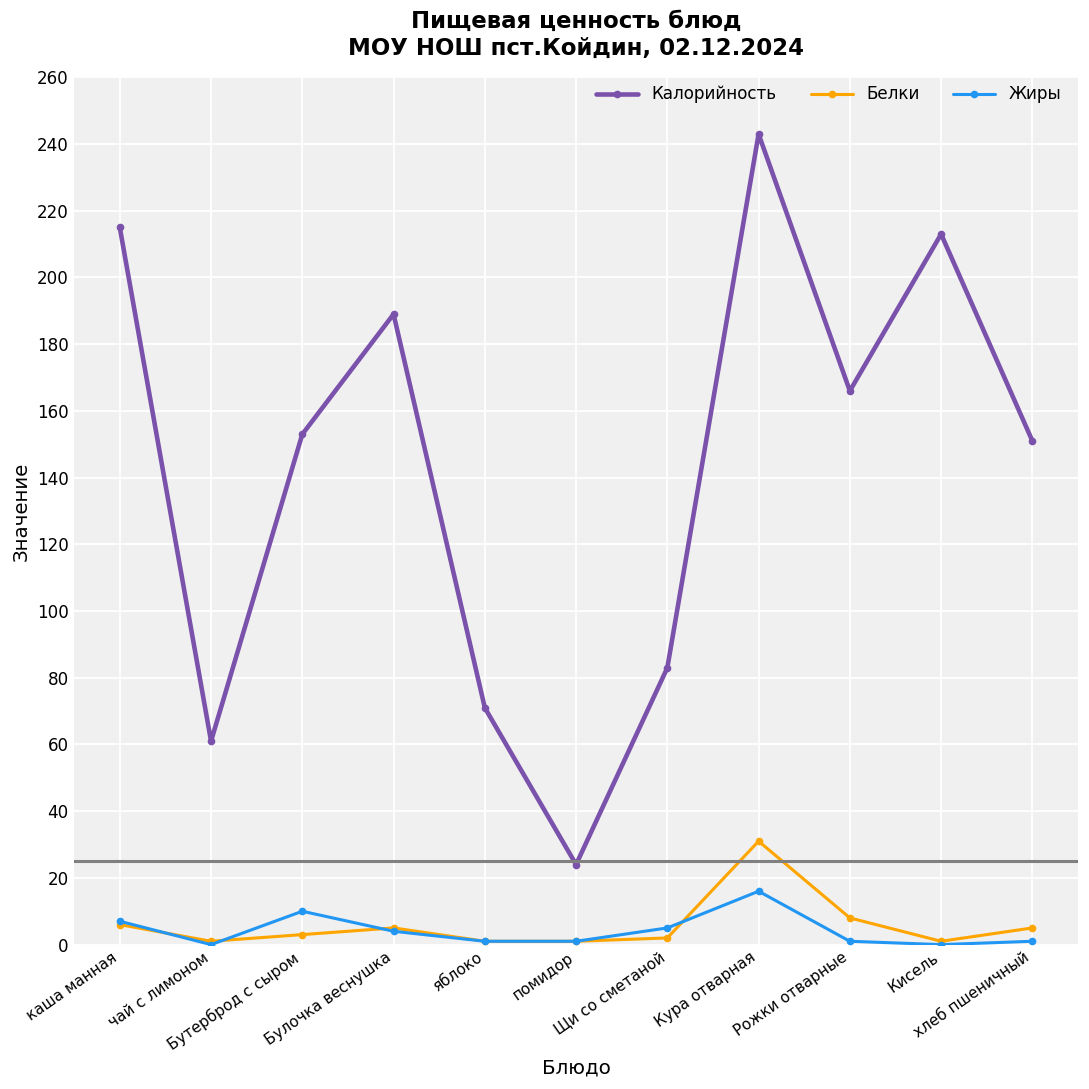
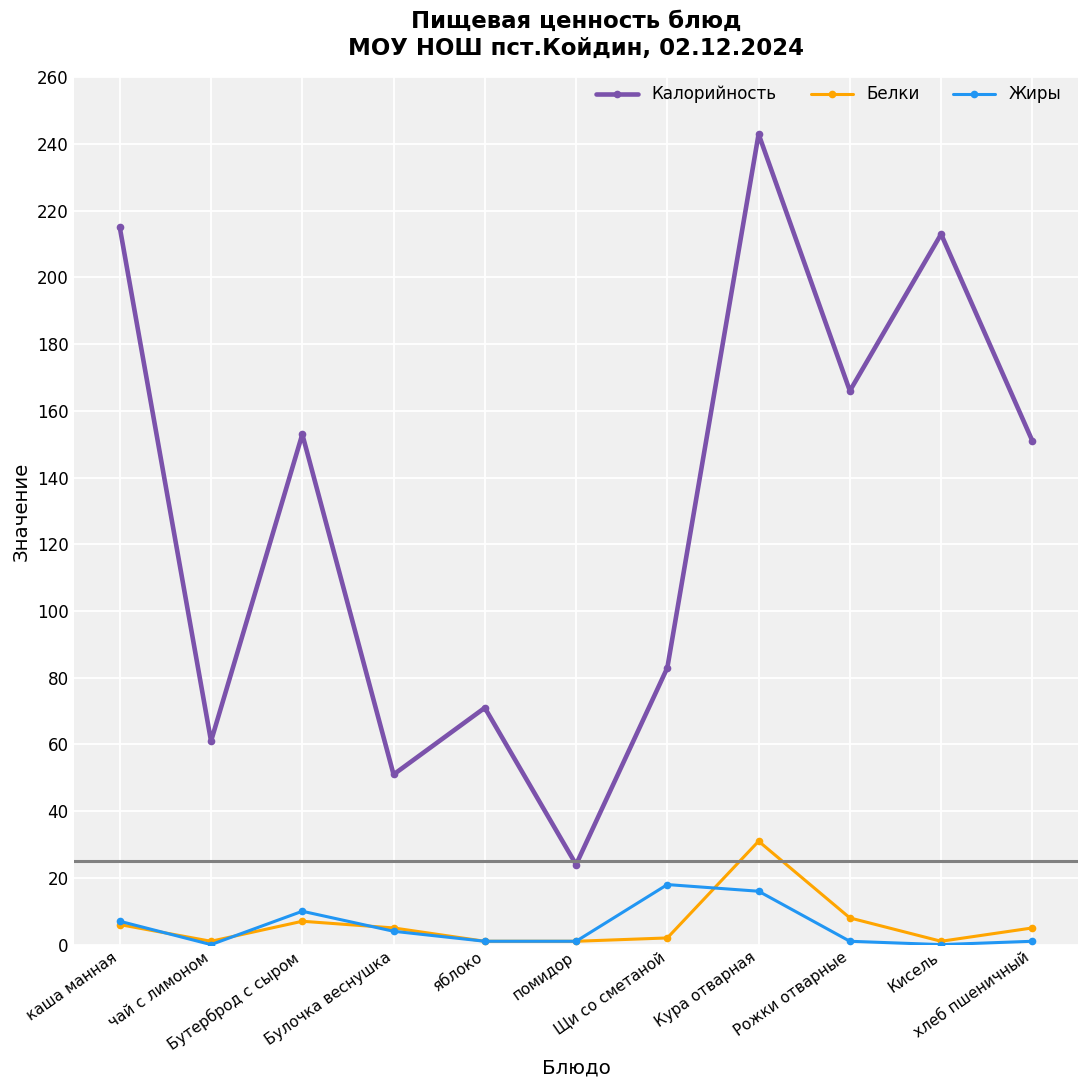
  {
    "Калорийность": {
      "каша манная": 215,
      "чай с лимоном": 61,
      "Бутерброд с сыром": 153,
-     "Булочка веснушка": 189,
+     "Булочка веснушка": 51,
      "яблоко": 71,
      "помидор": 24,
      "Щи со сметаной": 83,
      "Кура отварная": 243,
      "Рожки отварные": 166,
      "Кисель": 213,
      "хлеб пшеничный": 151
    },
    "Белки": {
      "каша манная": 6,
      "чай с лимоном": 1,
-     "Бутерброд с сыром": 3,
+     "Бутерброд с сыром": 7,
      "Булочка веснушка": 5,
      "Щи со сметаной": 2,
      "Кура отварная": 31,
      "Рожки отварные": 8,
      "Кисель": 1,
      "хлеб пшеничный": 5
    },
    "Жиры": {
      "каша манная": 7,
      "чай с лимоном": 0,
      "Бутерброд с сыром": 10,
      "Булочка веснушка": 4,
-     "Щи со сметаной": 5,
+     "Щи со сметаной": 18,
      "Кура отварная": 16,
      "Рожки отварные": 1,
      "Кисель": 0,
      "хлеб пшеничный": 1
    }
  }
